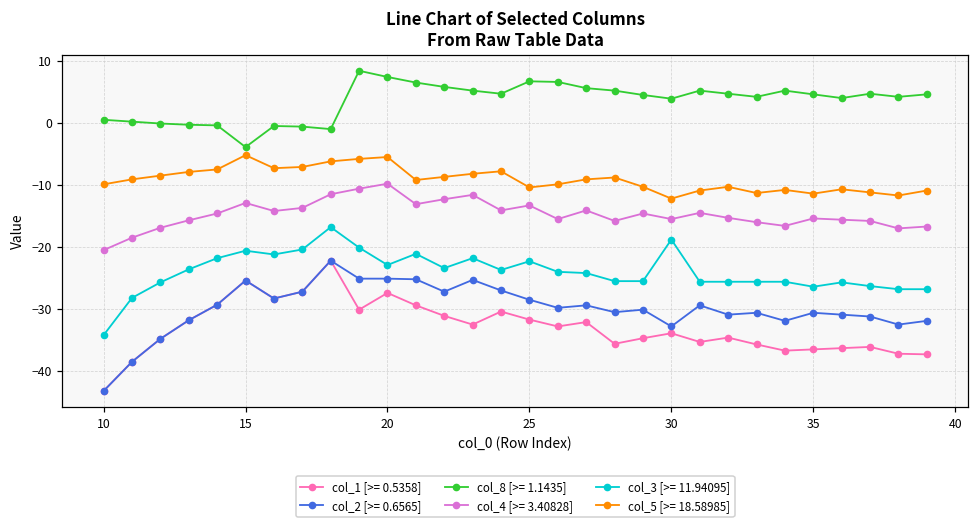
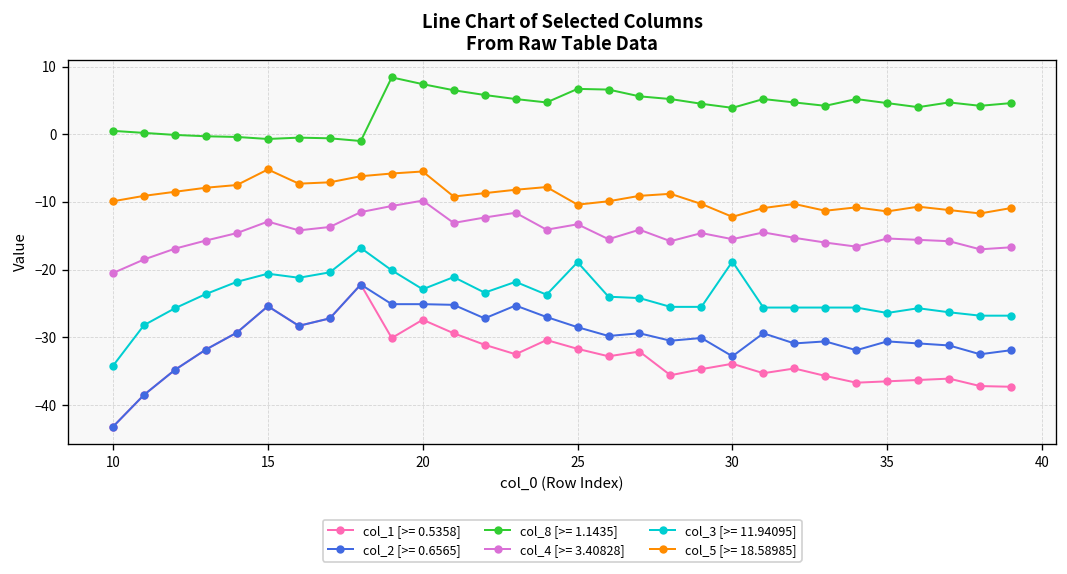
  {
    "col_2 [>= 0.6565]": {
      "20": -25,
      "25": -29,
      "30": -33,
      "35": -31
    },
    "col_8 [>= 1.1435]": {
      "10": 1,
-     "15": -4,
+     "15": -1,
      "20": 7,
      "25": 7,
      "30": 4,
      "35": 5
    },
    "col_3 [>= 11.94095]": {
      "10": -34,
      "15": -21,
      "20": -23,
-     "25": -22,
+     "25": -19,
      "30": -19,
      "35": -26
    },
    "col_5 [>= 18.58985]": {
      "10": -10,
      "15": -5,
      "20": -6,
      "25": -10,
      "30": -12,
      "35": -11
    }
  }
